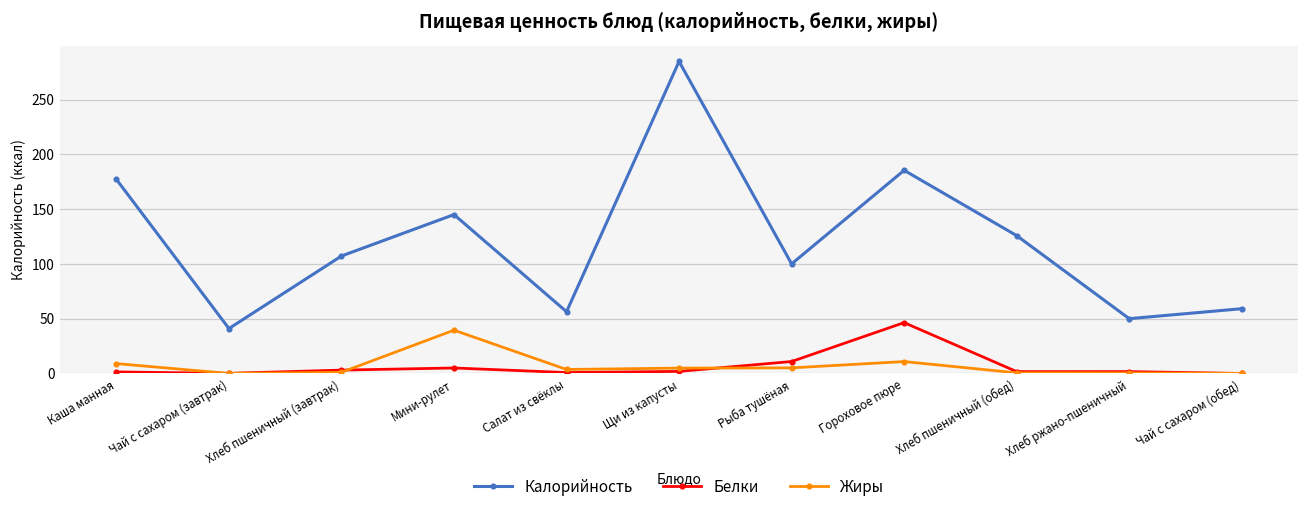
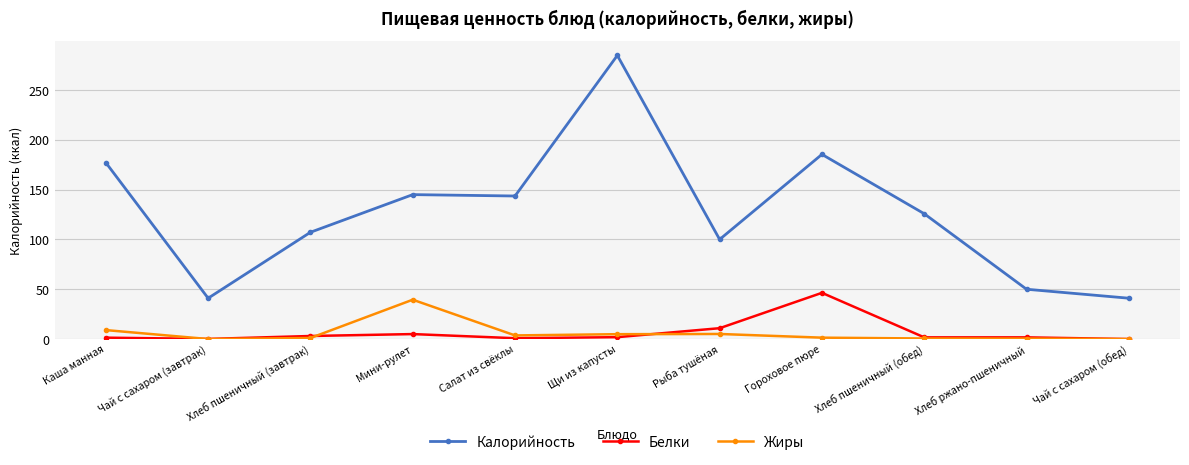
  {
    "Калорийность": {
      "Каша манная": 180,
      "Чай с сахаром (завтрак)": 40,
      "Хлеб пшеничный (завтрак)": 110,
      "Мини-рулет": 150,
-     "Салат из свёклы": 60,
+     "Салат из свёклы": 140,
      "Щи из капусты": 280,
      "Рыба тушёная": 100,
      "Гороховое пюре": 190,
      "Хлеб пшеничный (обед)": 130,
      "Хлеб ржано-пшеничный": 50,
-     "Чай с сахаром (обед)": 60
+     "Чай с сахаром (обед)": 40
    },
    "Белки": {
      "Каша манная": 0,
      "Мини-рулет": 10,
      "Салат из свёклы": 0,
      "Щи из капусты": 0,
      "Рыба тушёная": 10,
      "Гороховое пюре": 50
    },
    "Жиры": {
      "Каша манная": 10,
      "Мини-рулет": 40,
      "Салат из свёклы": 0,
      "Щи из капусты": 0,
      "Рыба тушёная": 10,
-     "Гороховое пюре": 10
+     "Гороховое пюре": 0
    }
  }
